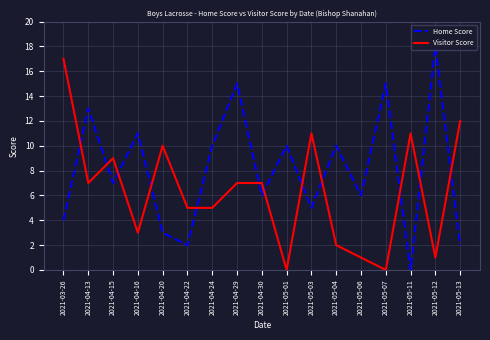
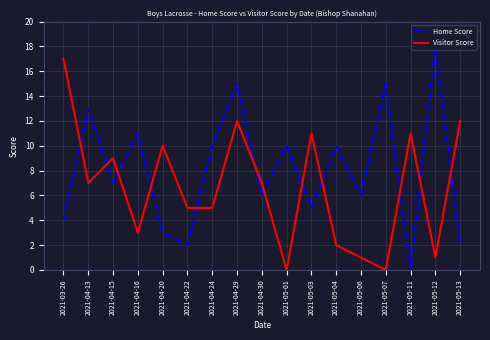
  {
    "Home Score": {
      "2021-03-26": 4,
      "2021-04-13": 13,
      "2021-04-15": 7,
      "2021-04-16": 11,
      "2021-04-20": 3,
      "2021-04-22": 2,
      "2021-04-24": 10,
      "2021-04-29": 15,
      "2021-04-30": 6,
      "2021-05-01": 10,
      "2021-05-03": 5,
      "2021-05-04": 10,
      "2021-05-06": 6,
      "2021-05-07": 15,
      "2021-05-11": 0,
      "2021-05-13": 2
    },
    "Visitor Score": {
      "2021-03-26": 17,
      "2021-04-13": 7,
      "2021-04-15": 9,
      "2021-04-16": 3,
      "2021-04-20": 10,
      "2021-04-22": 5,
      "2021-04-24": 5,
-     "2021-04-29": 7,
+     "2021-04-29": 12,
      "2021-04-30": 7,
      "2021-05-01": 0,
      "2021-05-03": 11,
      "2021-05-04": 2,
      "2021-05-06": 1,
      "2021-05-07": 0,
      "2021-05-11": 11,
      "2021-05-12": 1,
      "2021-05-13": 12
    }
  }
